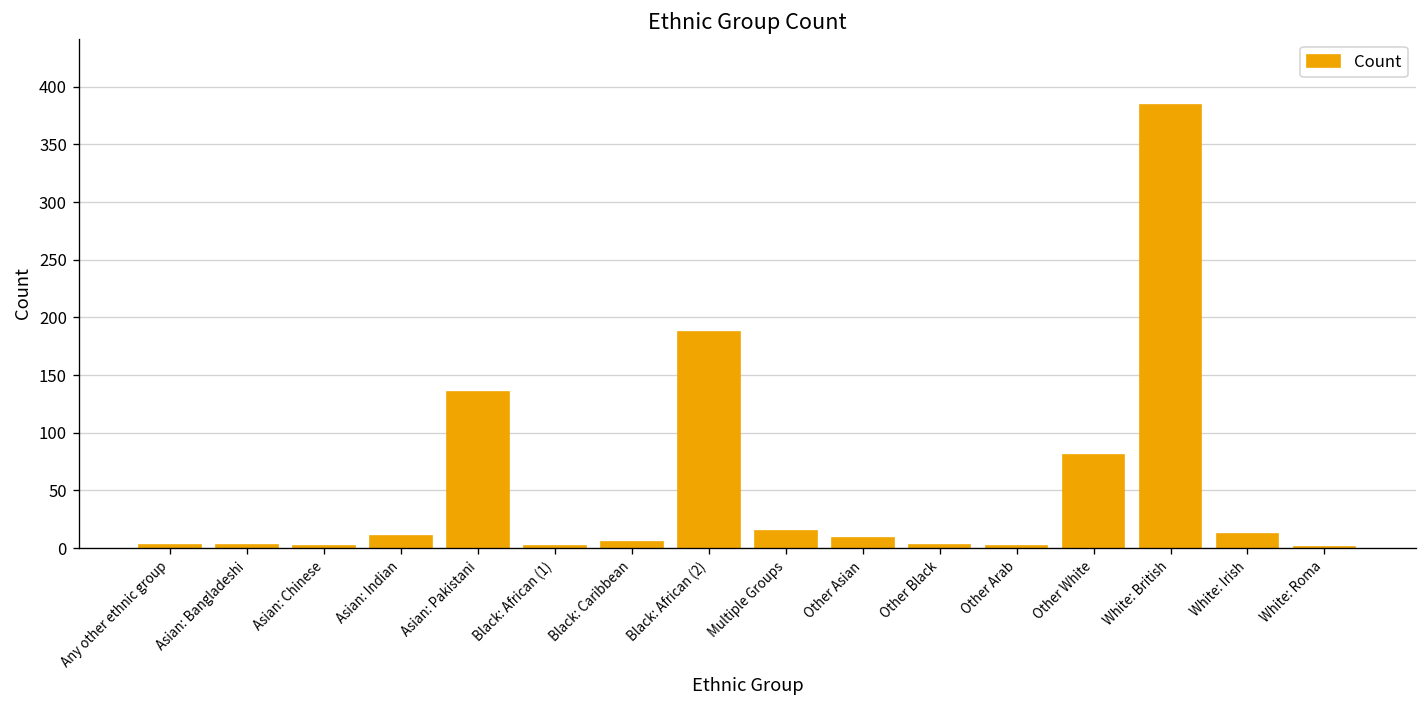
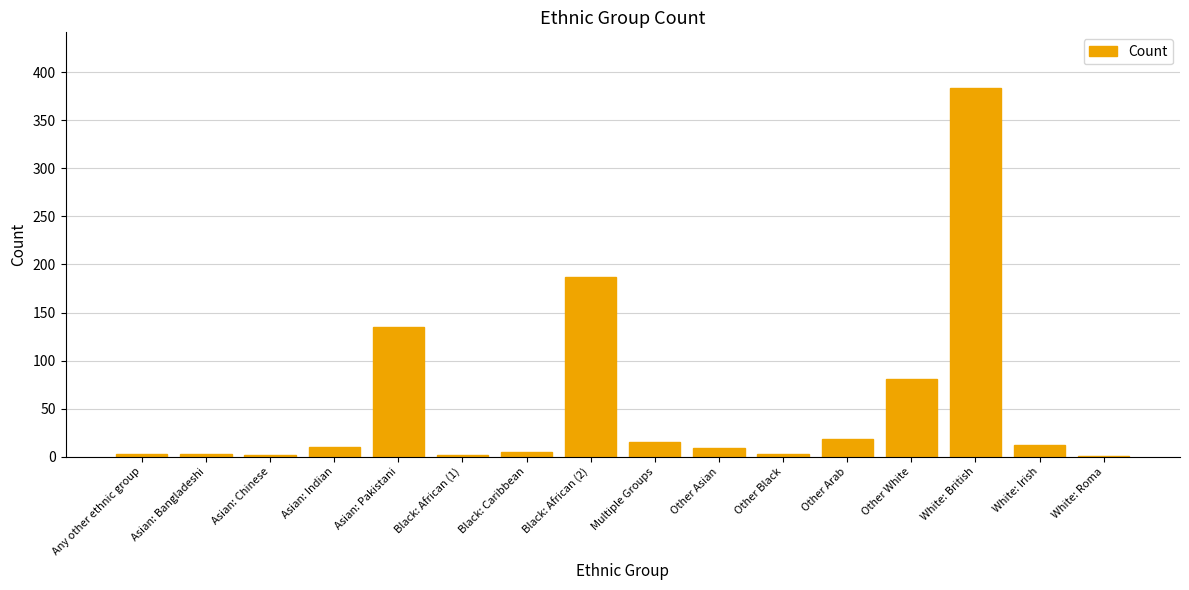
  {
    "Any other ethnic group": 0,
    "Asian: Bangladeshi": 0,
    "Asian: Indian": 10,
    "Asian: Pakistani": 140,
    "Black: Caribbean": 10,
    "Black: African (2)": 190,
    "Multiple Groups": 20,
    "Other Asian": 10,
    "Other Black": 0,
-   "Other Arab": 0,
+   "Other Arab": 20,
    "Other White": 80,
    "White: British": 380,
    "White: Irish": 10
  }
